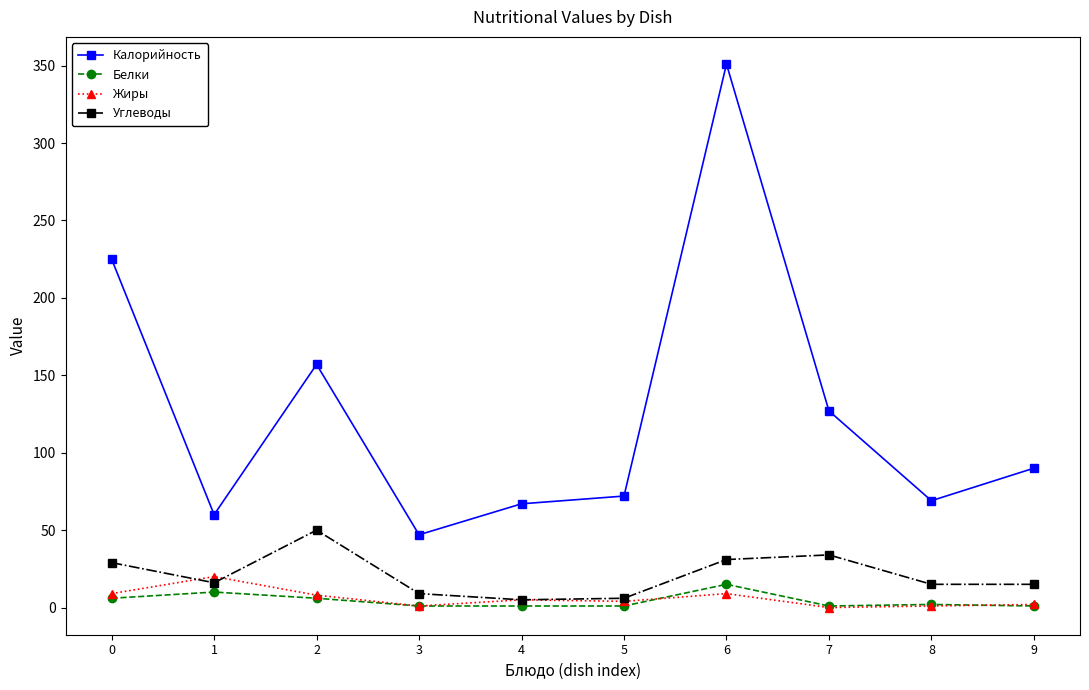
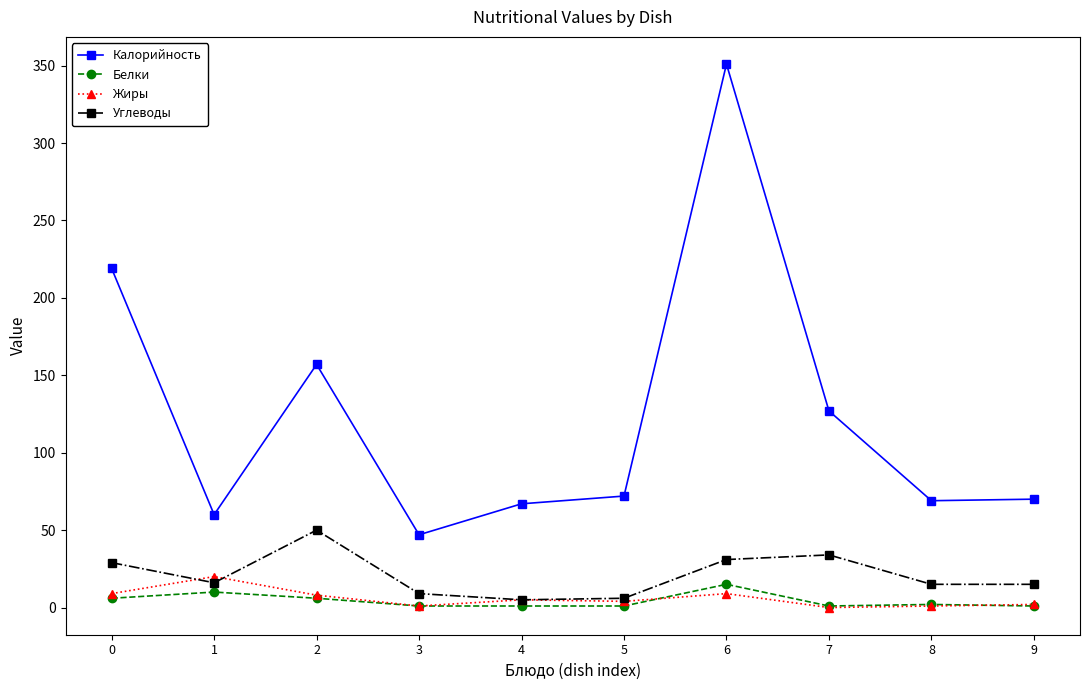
  {
    "Калорийность": {
-     "0": 225,
+     "0": 219,
      "1": 60,
      "2": 157,
      "3": 47,
      "4": 67,
      "5": 72,
      "6": 351,
      "7": 127,
      "8": 69,
-     "9": 90
+     "9": 70
    },
    "Белки": {
      "0": 6,
      "1": 10,
      "2": 6,
      "4": 1,
      "5": 1,
      "6": 15
    },
    "Жиры": {
      "0": 9,
      "1": 20,
      "2": 8,
      "5": 4,
      "6": 9
    },
    "Углеводы": {
      "0": 29,
      "1": 16,
      "2": 50,
      "3": 9,
      "5": 6,
      "6": 31,
      "7": 34,
      "8": 15,
      "9": 15
    }
  }
